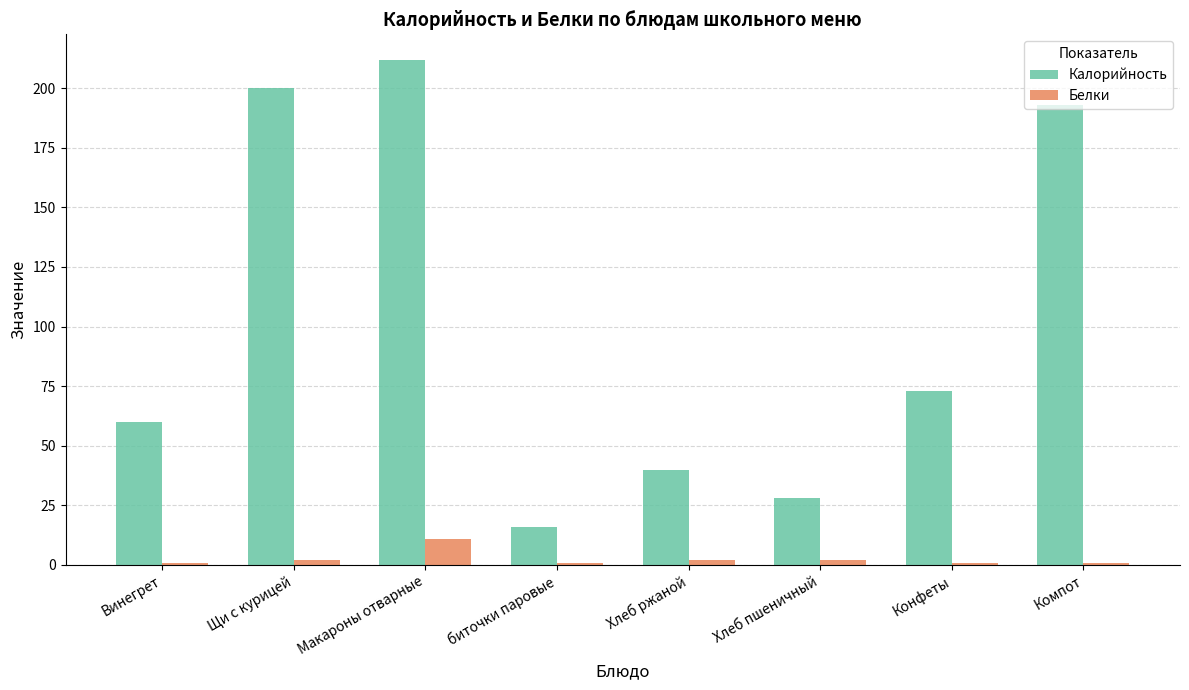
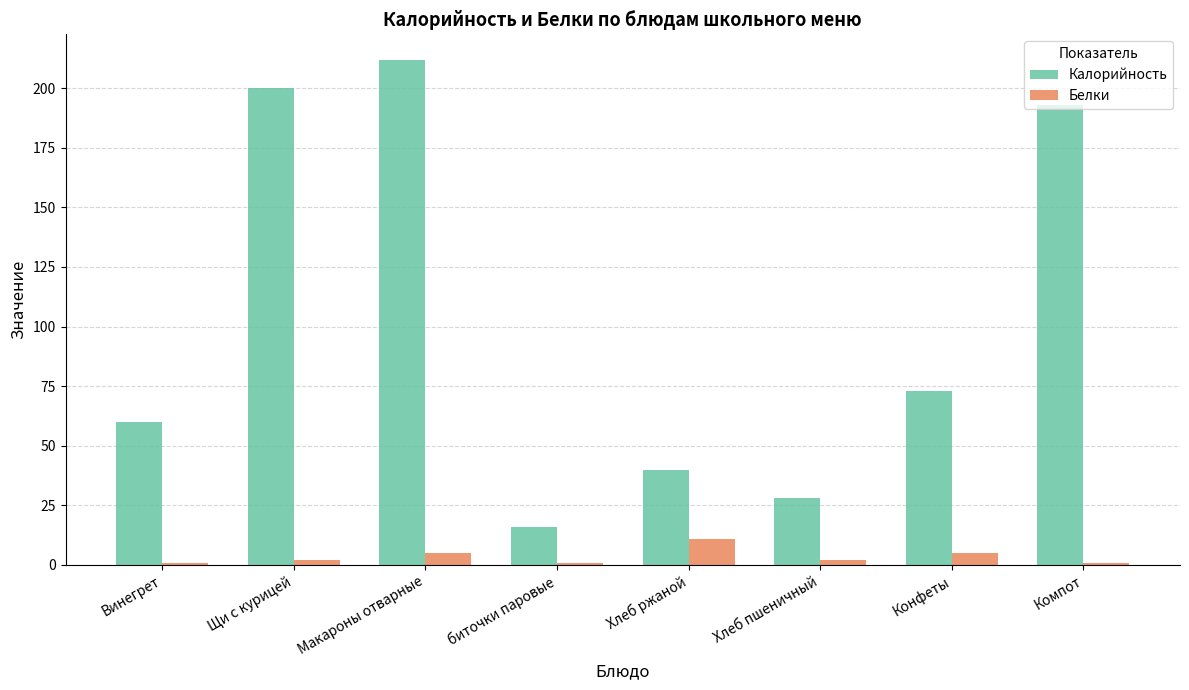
  {
    "Калорийность": {
      "Винегрет": 60,
      "Щи с курицей": 200,
      "Макароны отварные": 212,
      "биточки паровые": 16,
      "Хлеб ржаной": 40,
      "Хлеб пшеничный": 28,
      "Конфеты": 73
    },
    "Белки": {
      "Щи с курицей": 2,
-     "Макароны отварные": 11,
-     "Хлеб ржаной": 2,
+     "Макароны отварные": 5,
+     "Хлеб ржаной": 11,
      "Хлеб пшеничный": 2,
-     "Конфеты": 1
+     "Конфеты": 5
    }
  }
